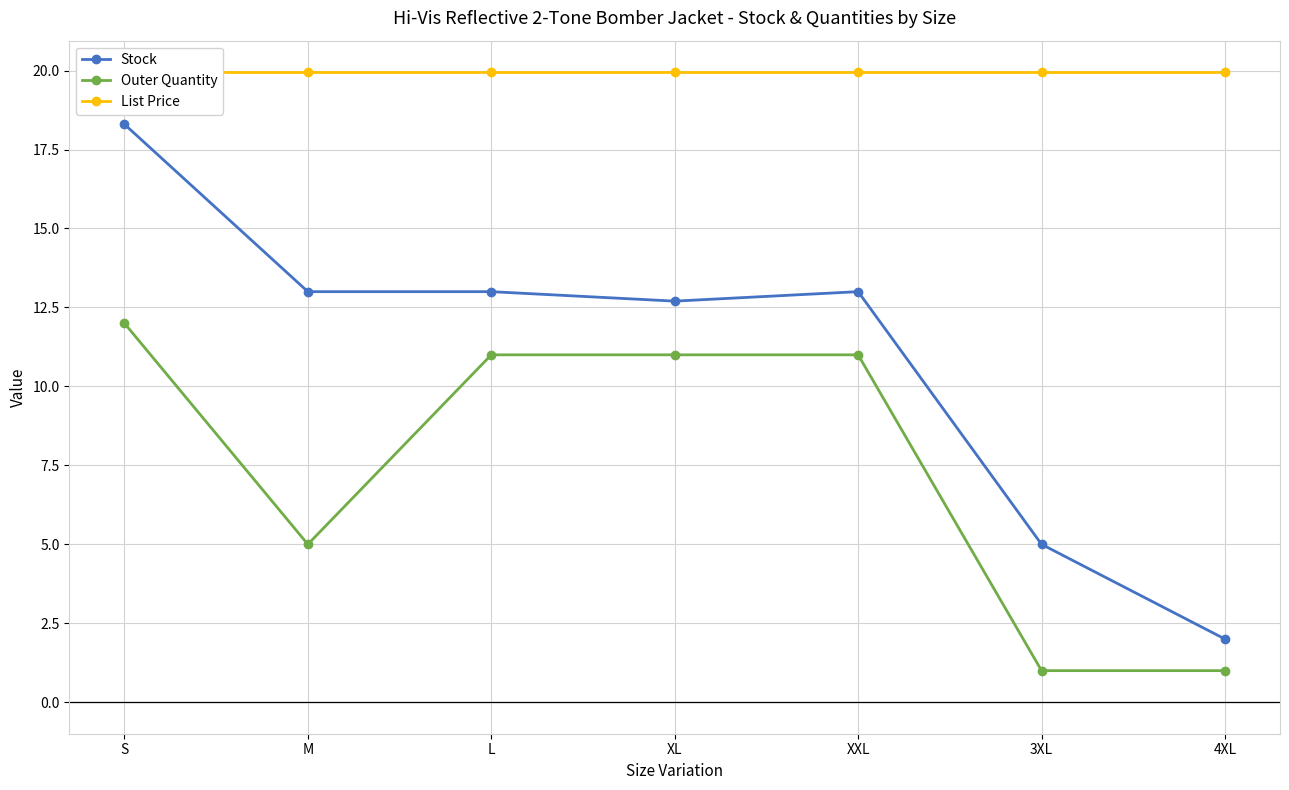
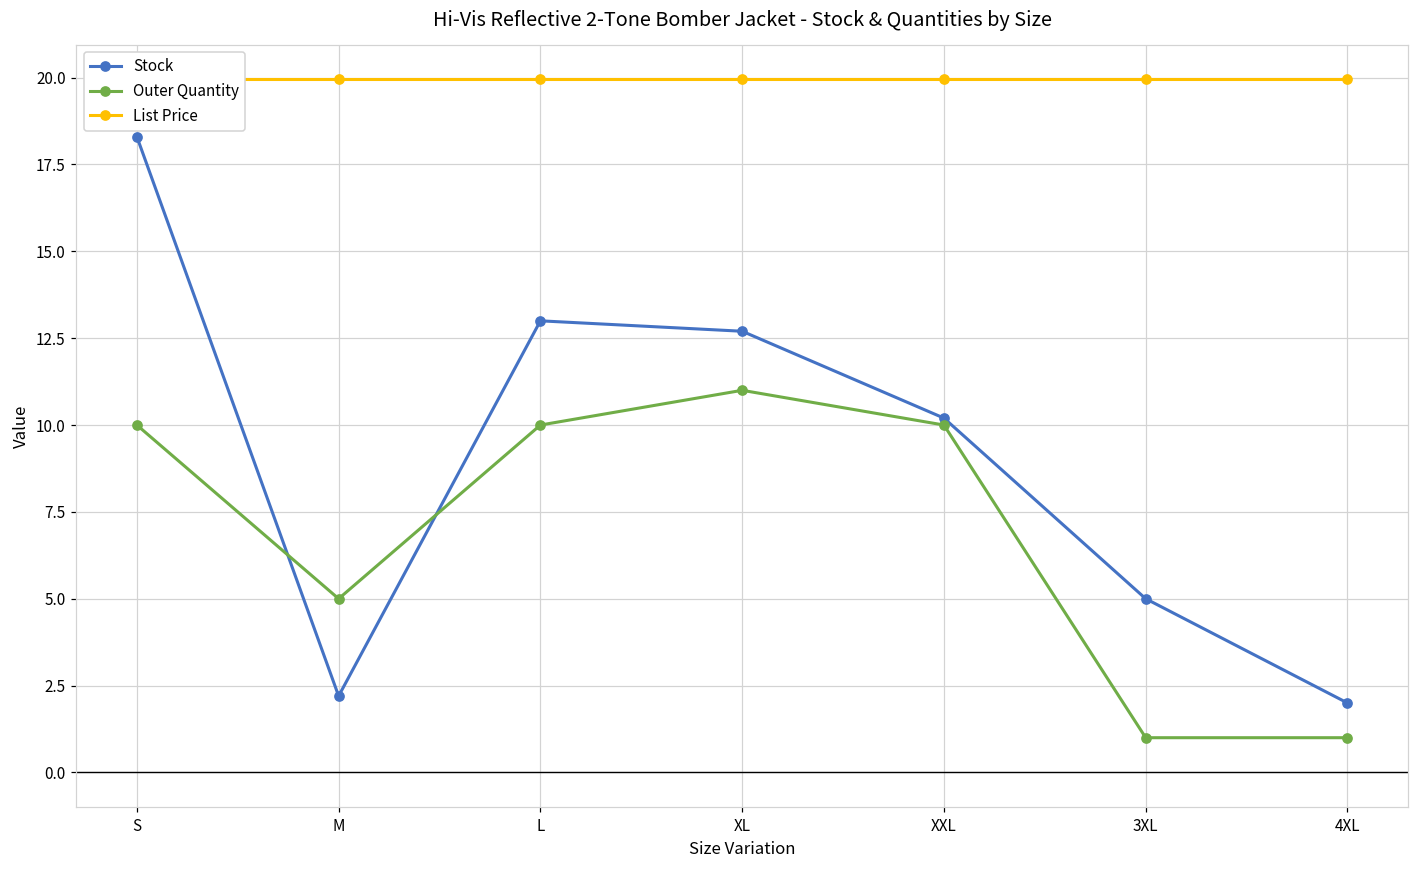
  {
    "Stock": {
      "S": 18.3,
-     "M": 13.0,
+     "M": 2.2,
      "L": 13.0,
      "XL": 12.7,
-     "XXL": 13.0,
+     "XXL": 10.2,
      "3XL": 5.0,
      "4XL": 2.0
    },
    "Outer Quantity": {
-     "S": 12,
+     "S": 10,
      "M": 5,
-     "L": 11,
+     "L": 10,
      "XL": 11,
-     "XXL": 11,
+     "XXL": 10,
      "3XL": 1,
      "4XL": 1
    },
    "List Price": {
      "M": 20.0,
      "L": 20.0,
      "XL": 20.0,
      "XXL": 20.0,
      "3XL": 20.0,
      "4XL": 20.0
    }
  }
